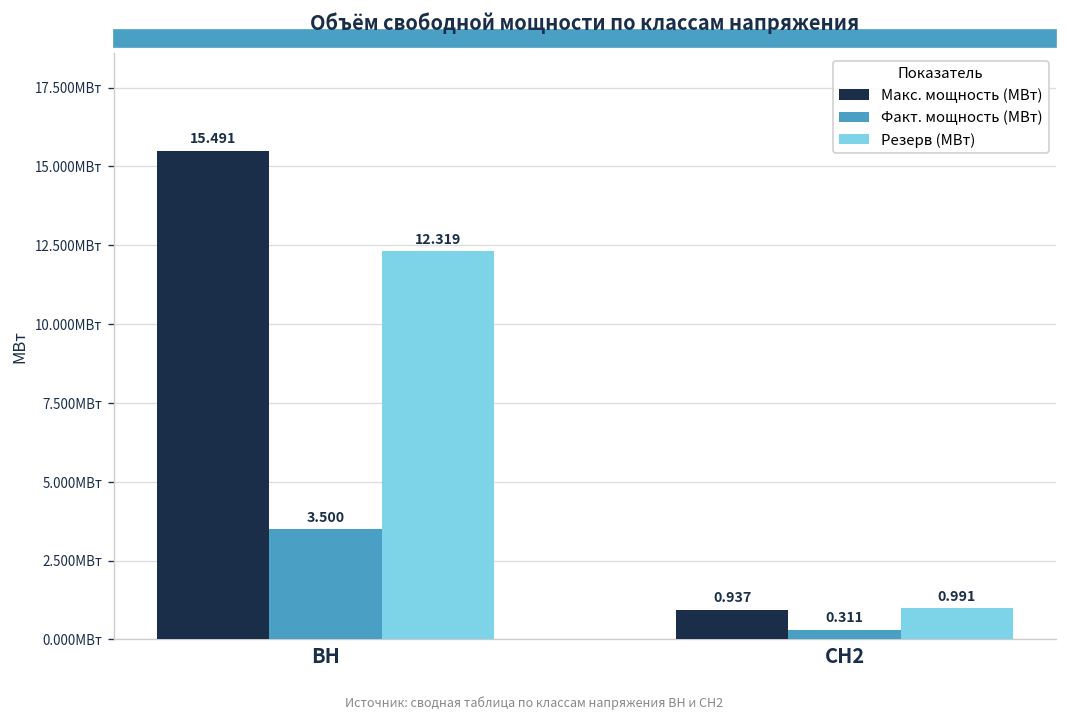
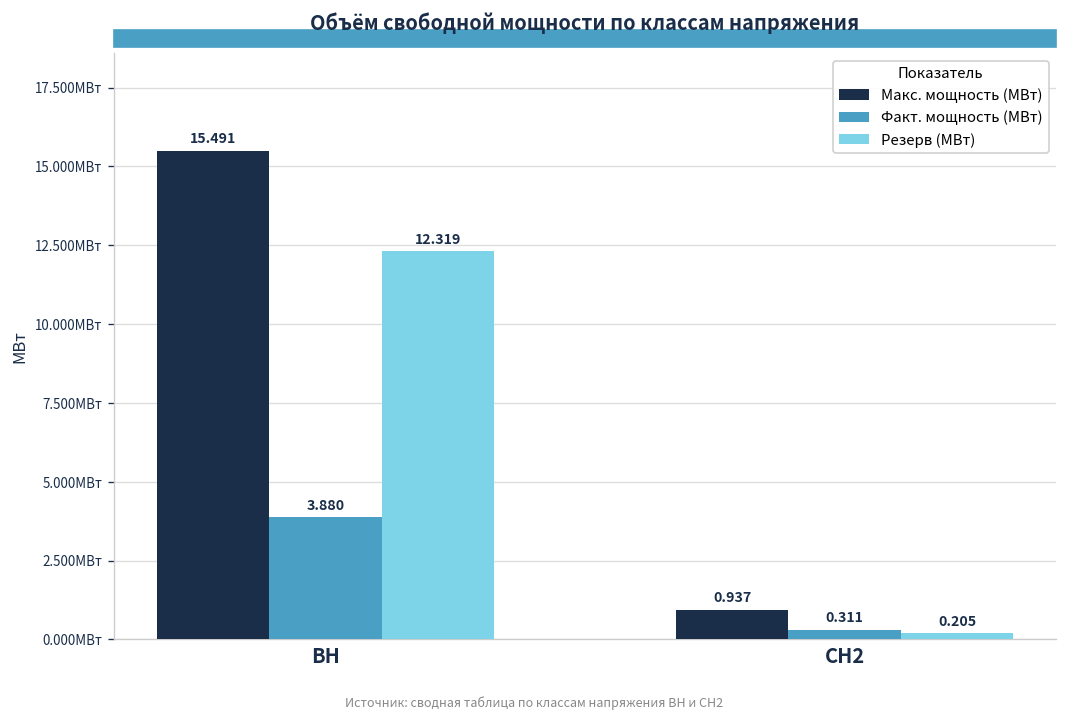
  {
    "Макс. мощность (МВт)": {
      "ВН": 15.491,
      "СН2": 0.937
    },
    "Факт. мощность (МВт)": {
-     "ВН": 3.500,
+     "ВН": 3.880,
      "СН2": 0.311
    },
    "Резерв (МВт)": {
      "ВН": 12.319,
-     "СН2": 0.991
+     "СН2": 0.205
    }
  }
